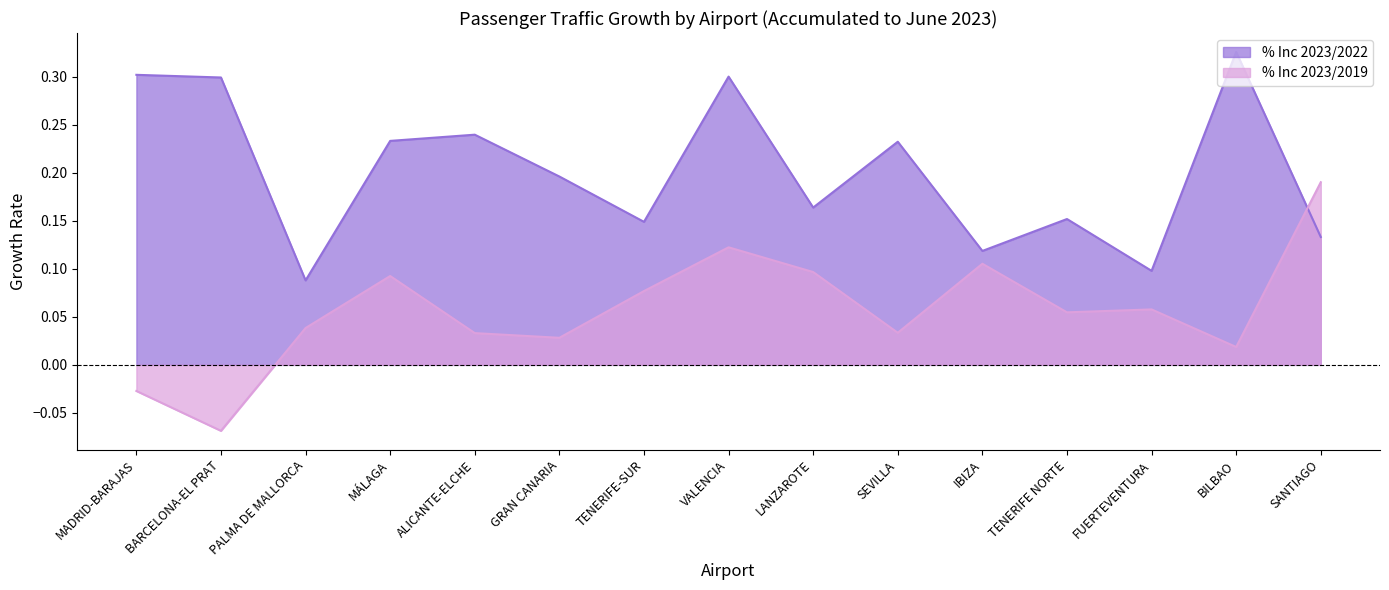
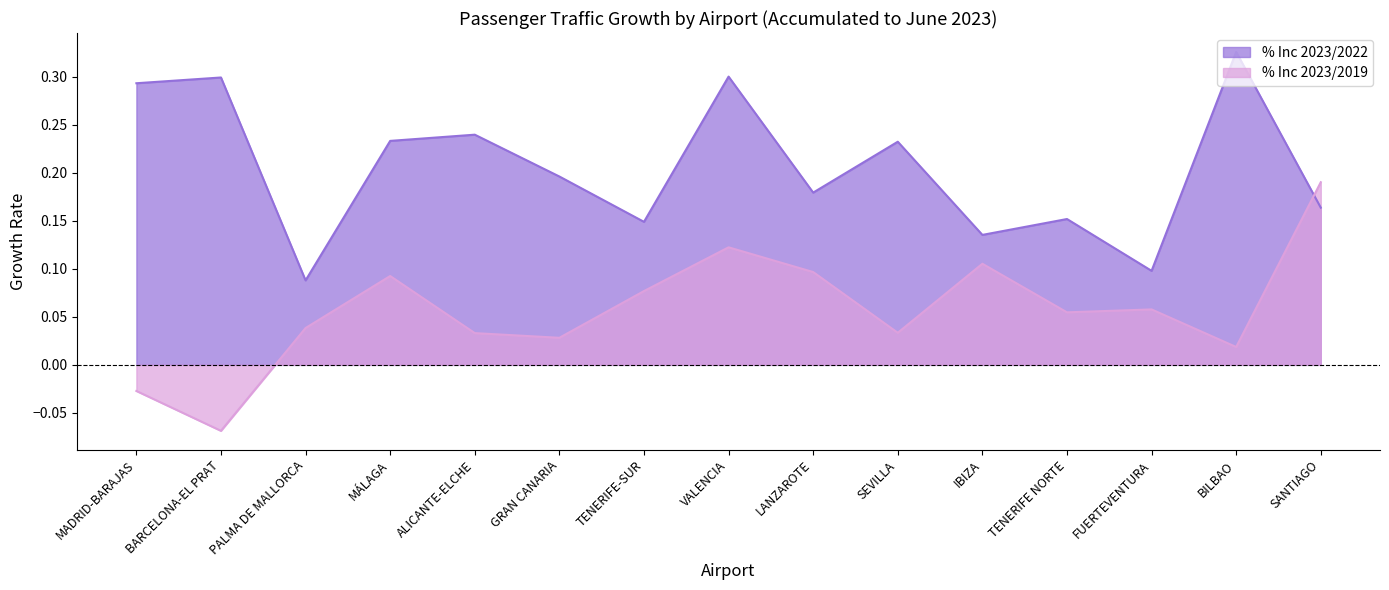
  {
    "% Inc 2023/2022": {
-     "MADRID-BARAJAS": 0.30,
+     "MADRID-BARAJAS": 0.29,
      "BARCELONA-EL PRAT": 0.30,
      "PALMA DE MALLORCA": 0.09,
      "MÁLAGA": 0.23,
      "ALICANTE-ELCHE": 0.24,
      "GRAN CANARIA": 0.20,
      "TENERIFE-SUR": 0.15,
      "VALENCIA": 0.30,
-     "LANZAROTE": 0.16,
+     "LANZAROTE": 0.18,
      "SEVILLA": 0.23,
-     "IBIZA": 0.12,
+     "IBIZA": 0.14,
      "TENERIFE NORTE": 0.15,
      "FUERTEVENTURA": 0.10,
-     "SANTIAGO": 0.13
+     "SANTIAGO": 0.16
    }
  }
